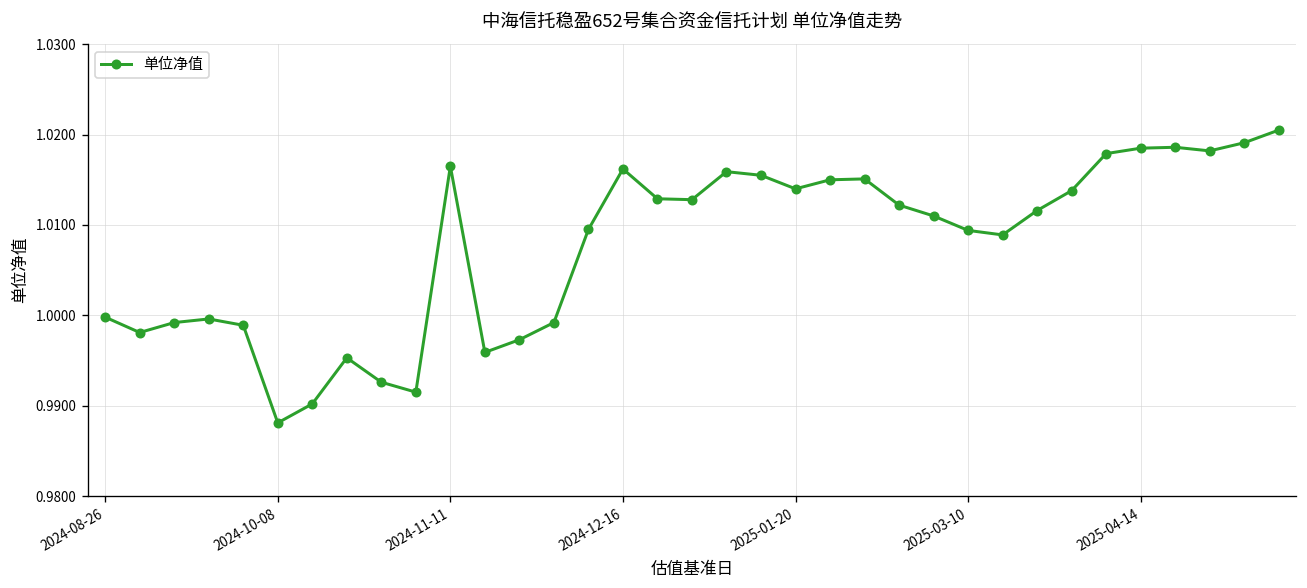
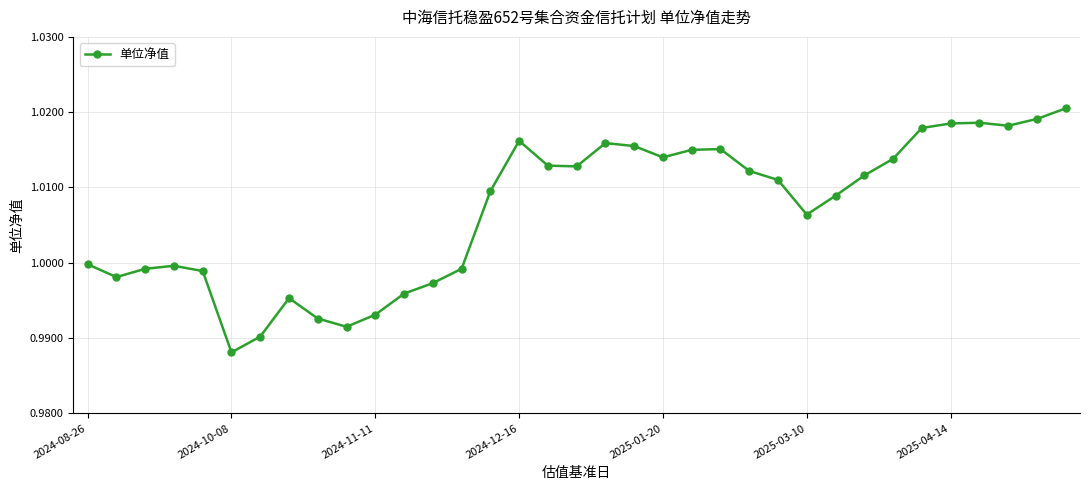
  {
    "2024-08-26": 1.000,
    "2024-10-08": 0.988,
-   "2024-11-11": 1.017,
+   "2024-11-11": 0.993,
    "2024-12-16": 1.016,
    "2025-01-20": 1.014,
-   "2025-03-10": 1.009,
+   "2025-03-10": 1.006,
    "2025-04-14": 1.019
  }
